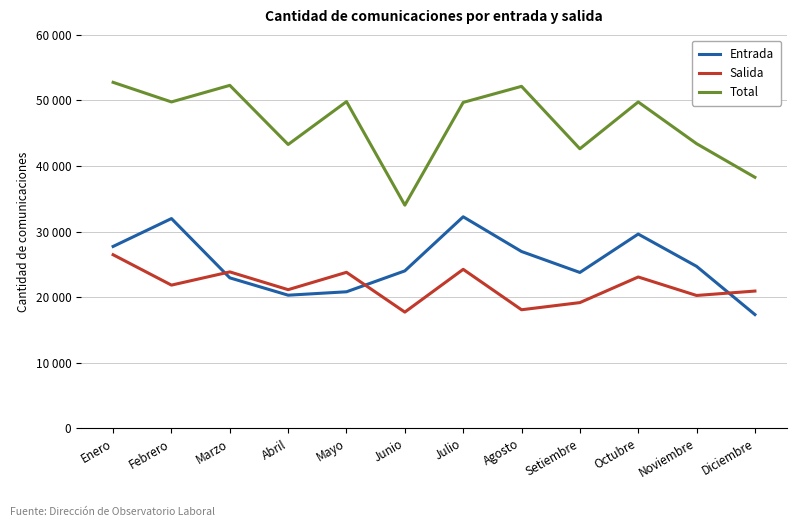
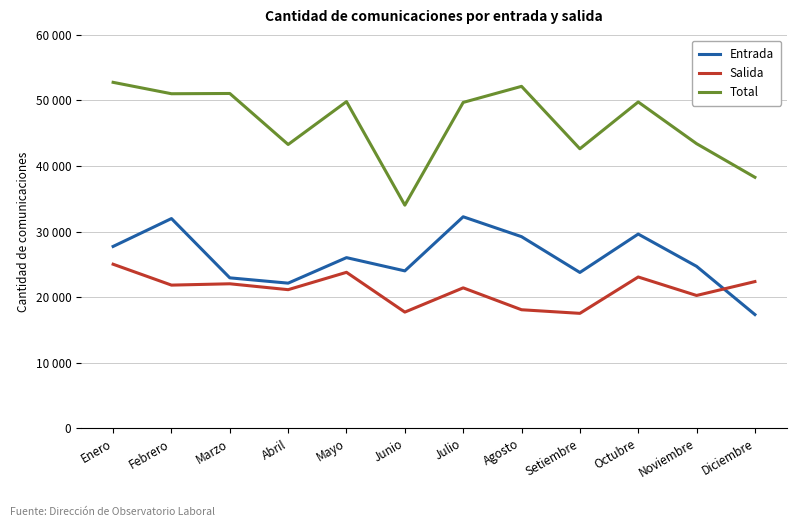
  {
    "Entrada": {
      "Enero": 28000,
      "Febrero": 32000,
      "Marzo": 23000,
-     "Abril": 20000,
-     "Mayo": 21000,
+     "Abril": 22000,
+     "Mayo": 26000,
      "Junio": 24000,
      "Julio": 32000,
-     "Agosto": 27000,
+     "Agosto": 29000,
      "Setiembre": 24000,
      "Octubre": 30000,
      "Noviembre": 25000,
      "Diciembre": 17000
    },
    "Salida": {
-     "Enero": 26000,
+     "Enero": 25000,
      "Febrero": 22000,
-     "Marzo": 24000,
+     "Marzo": 22000,
      "Abril": 21000,
      "Mayo": 24000,
      "Junio": 18000,
-     "Julio": 24000,
+     "Julio": 21000,
      "Agosto": 18000,
-     "Setiembre": 19000,
+     "Setiembre": 18000,
      "Octubre": 23000,
      "Noviembre": 20000,
-     "Diciembre": 21000
+     "Diciembre": 22000
    },
    "Total": {
      "Enero": 53000,
-     "Febrero": 50000,
-     "Marzo": 52000,
+     "Febrero": 51000,
+     "Marzo": 51000,
      "Abril": 43000,
      "Mayo": 50000,
      "Junio": 34000,
      "Julio": 50000,
      "Agosto": 52000,
      "Setiembre": 43000,
      "Octubre": 50000,
      "Noviembre": 43000,
      "Diciembre": 38000
    }
  }
